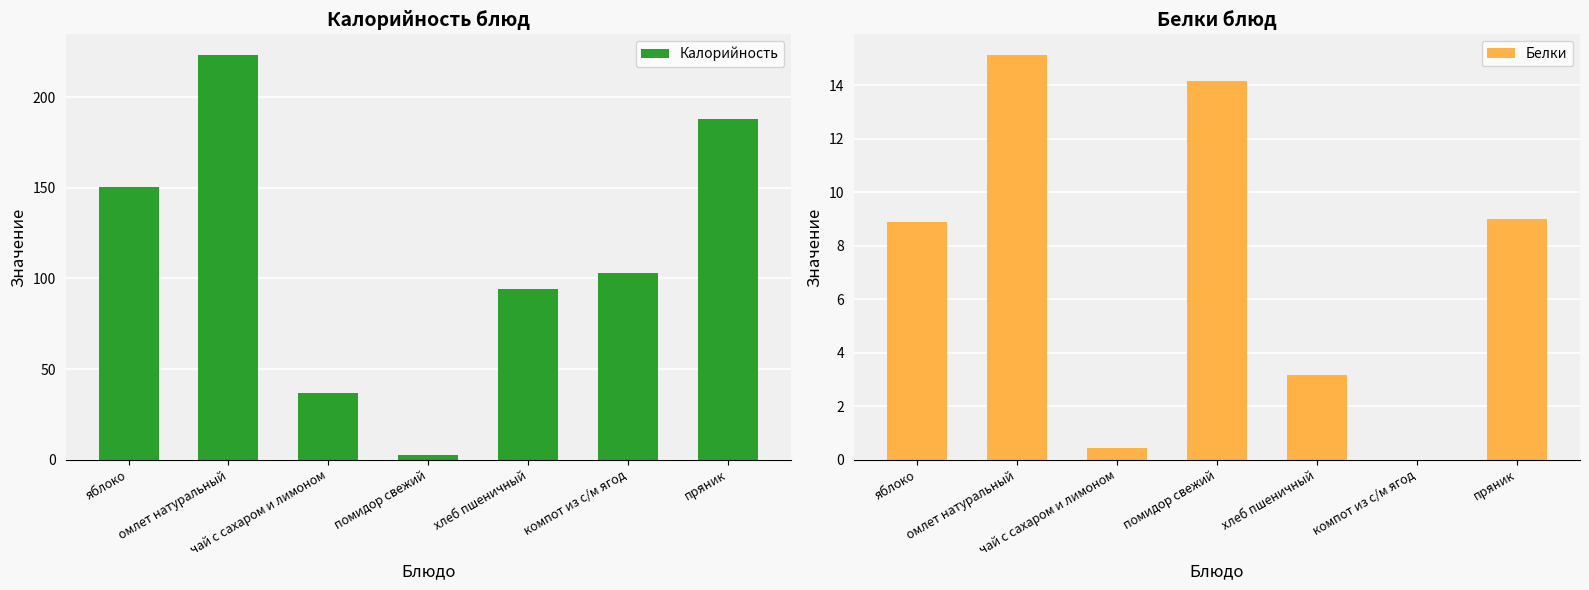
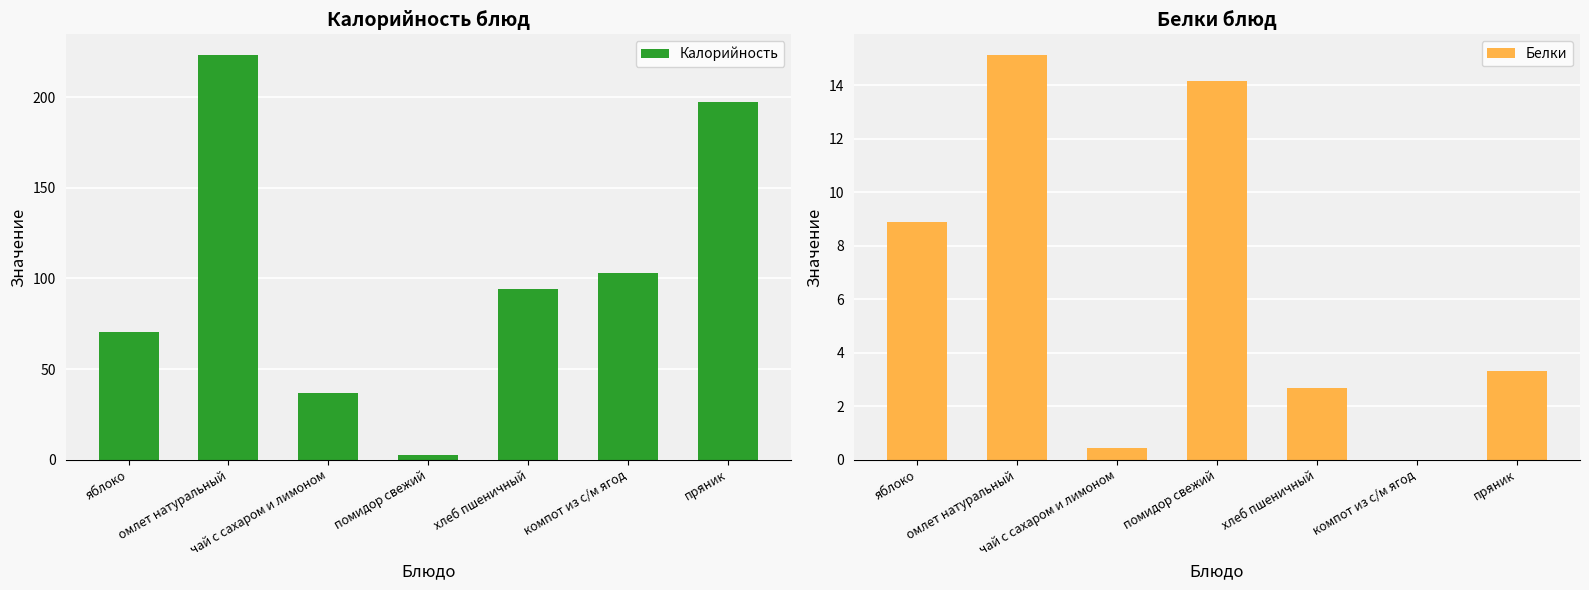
  {
    "Калорийность блюд": {
-     "яблоко": 150,
+     "яблоко": 70,
      "омлет натуральный": 224,
      "чай с сахаром и лимоном": 37,
      "помидор свежий": 3,
      "хлеб пшеничный": 94,
      "компот из с/м ягод": 103,
-     "пряник": 188
+     "пряник": 197
    },
    "Белки блюд": {
      "яблоко": 8.9,
      "омлет натуральный": 15.1,
      "чай с сахаром и лимоном": 0.4,
      "помидор свежий": 14.1,
-     "хлеб пшеничный": 3.2,
+     "хлеб пшеничный": 2.7,
      "компот из с/м ягод": 0.0,
-     "пряник": 9.0
+     "пряник": 3.3
    }
  }
